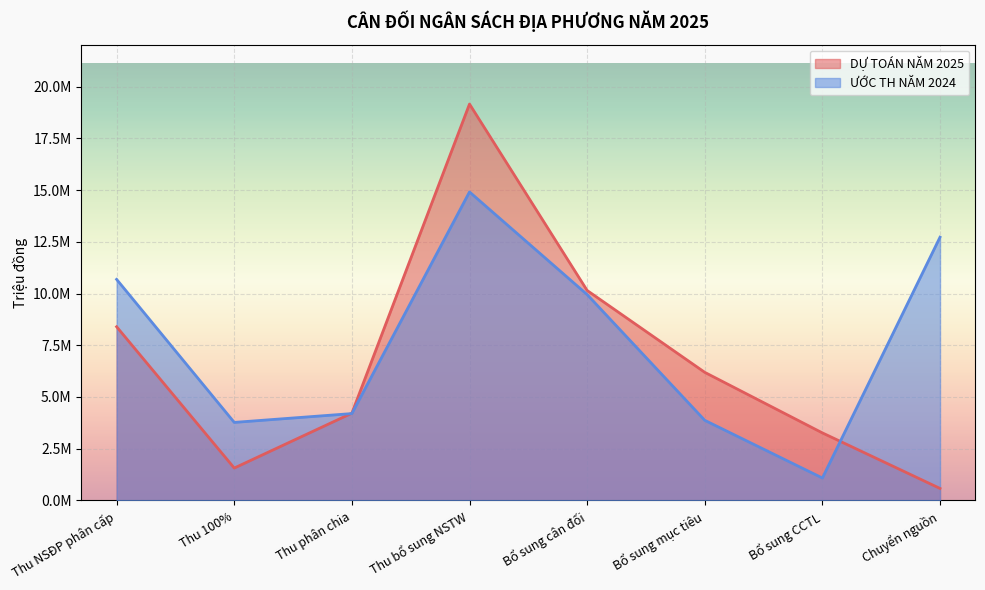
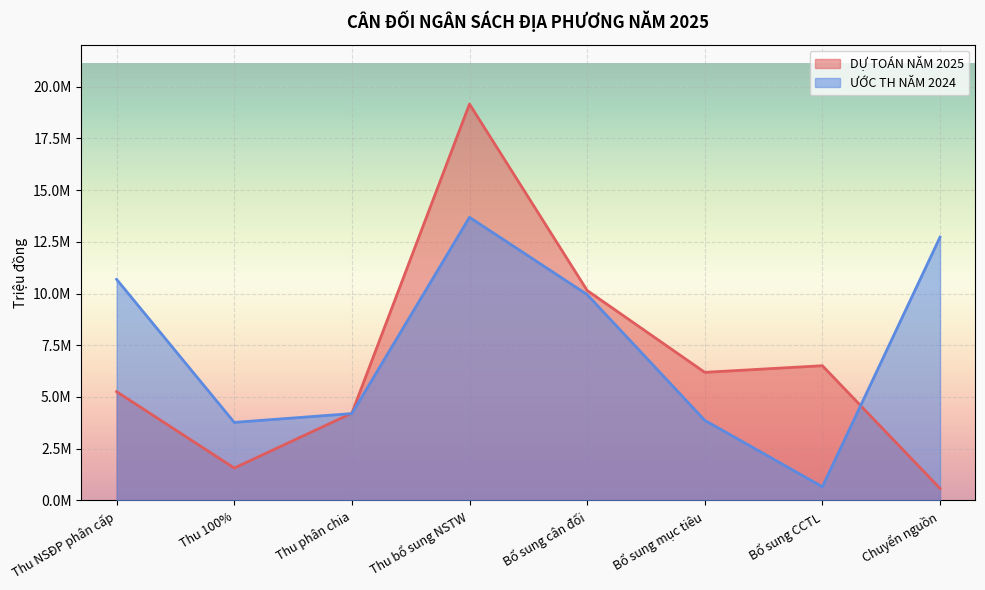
  {
    "DỰ TOÁN NĂM 2025": {
-     "Thu NSĐP phân cấp": 8400000,
+     "Thu NSĐP phân cấp": 5300000,
      "Thu 100%": 1600000,
      "Thu bổ sung NSTW": 19200000,
      "Bổ sung cân đối": 10100000,
      "Bổ sung mục tiêu": 6200000,
-     "Bổ sung CCTL": 3300000,
+     "Bổ sung CCTL": 6500000,
      "Chuyển nguồn": 600000
    },
    "ƯỚC TH NĂM 2024": {
      "Thu NSĐP phân cấp": 10700000,
      "Thu 100%": 3800000,
-     "Thu bổ sung NSTW": 14900000,
+     "Thu bổ sung NSTW": 13700000,
      "Bổ sung cân đối": 9900000,
      "Bổ sung mục tiêu": 3900000,
-     "Bổ sung CCTL": 1100000,
+     "Bổ sung CCTL": 700000,
      "Chuyển nguồn": 12700000
    }
  }
